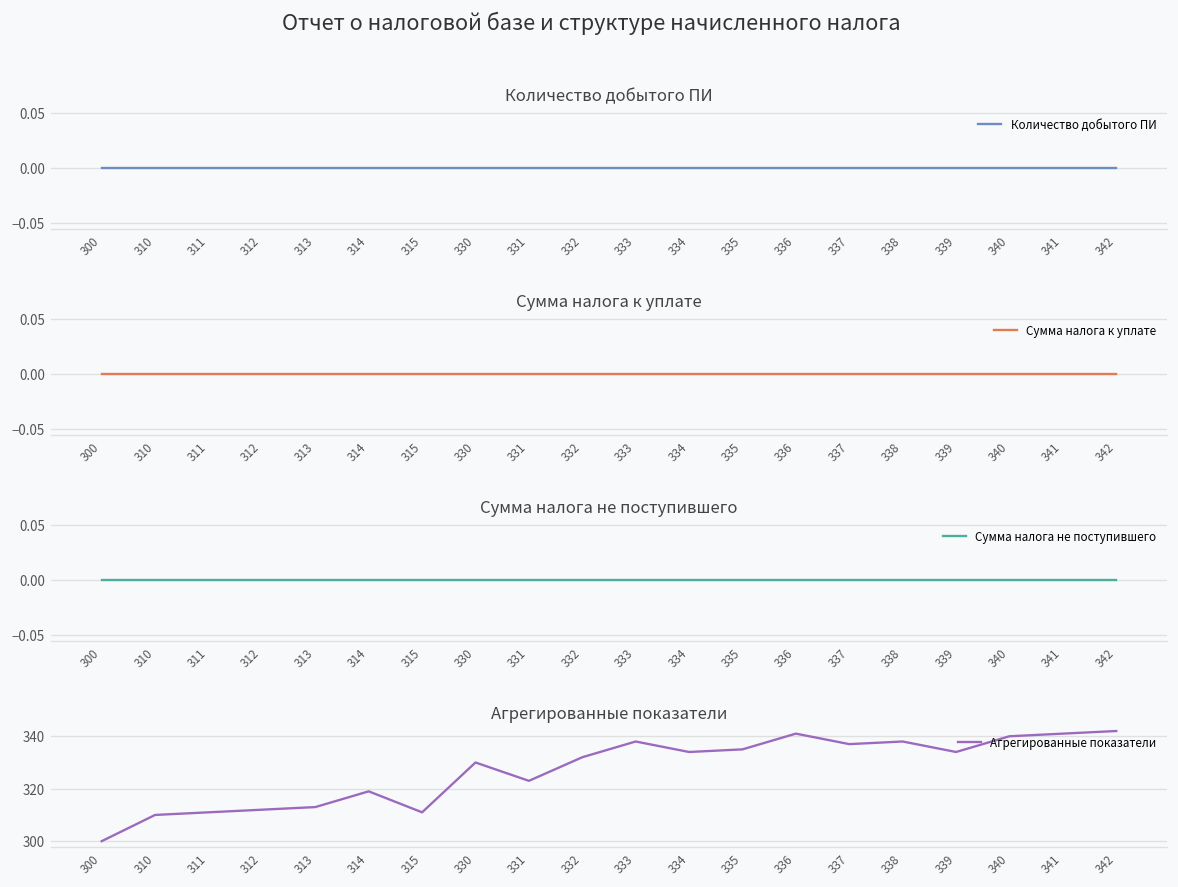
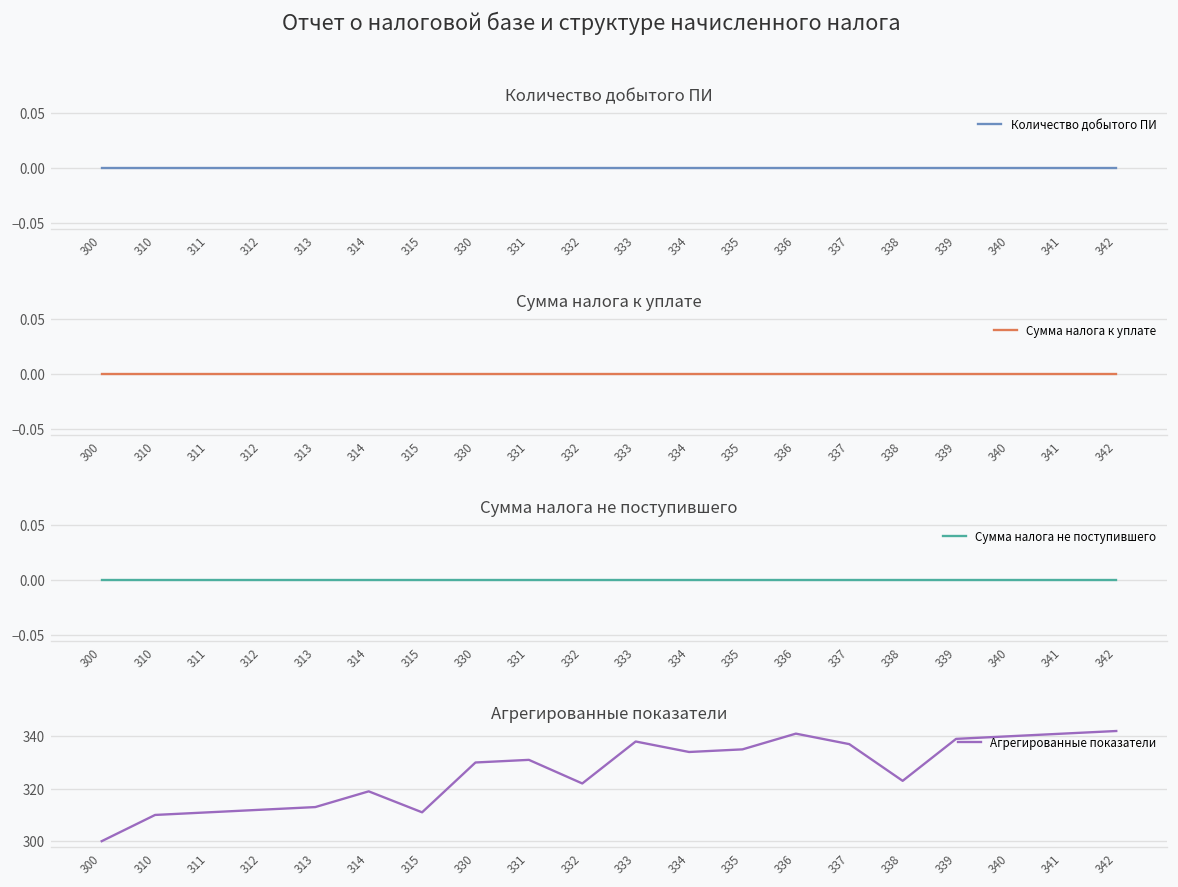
  {
    "Количество добытого ПИ": {
      "300": 0.00,
      "310": 0.00,
      "311": 0.00,
      "312": 0.00,
      "313": 0.00,
      "314": 0.00,
      "315": 0.00,
      "330": 0.00,
      "331": 0.00,
      "332": 0.00,
      "333": 0.00,
      "334": 0.00,
      "335": 0.00,
      "336": 0.00,
      "337": 0.00,
      "338": 0.00,
      "339": 0.00,
      "340": 0.00,
      "341": 0.00,
      "342": 0.00
    },
    "Сумма налога к уплате": {
      "300": 0.00,
      "310": 0.00,
      "311": 0.00,
      "312": 0.00,
      "313": 0.00,
      "314": 0.00,
      "315": 0.00,
      "330": 0.00,
      "331": 0.00,
      "332": 0.00,
      "333": 0.00,
      "334": 0.00,
      "335": 0.00,
      "336": 0.00,
      "337": 0.00,
      "338": 0.00,
      "339": 0.00,
      "340": 0.00,
      "341": 0.00,
      "342": 0.00
    },
    "Сумма налога не поступившего": {
      "300": 0.00,
      "310": 0.00,
      "311": 0.00,
      "312": 0.00,
      "313": 0.00,
      "314": 0.00,
      "315": 0.00,
      "330": 0.00,
      "331": 0.00,
      "332": 0.00,
      "333": 0.00,
      "334": 0.00,
      "335": 0.00,
      "336": 0.00,
      "337": 0.00,
      "338": 0.00,
      "339": 0.00,
      "340": 0.00,
      "341": 0.00,
      "342": 0.00
    },
    "Агрегированные показатели": {
      "300": 300,
      "310": 310,
      "311": 311,
      "312": 312,
      "313": 313,
      "314": 319,
      "315": 311,
      "330": 330,
-     "331": 323,
-     "332": 332,
+     "331": 331,
+     "332": 322,
      "333": 338,
      "334": 334,
      "335": 335,
      "336": 341,
      "337": 337,
-     "338": 338,
-     "339": 334,
+     "338": 323,
+     "339": 339,
      "340": 340,
      "341": 341,
      "342": 342
    }
  }
